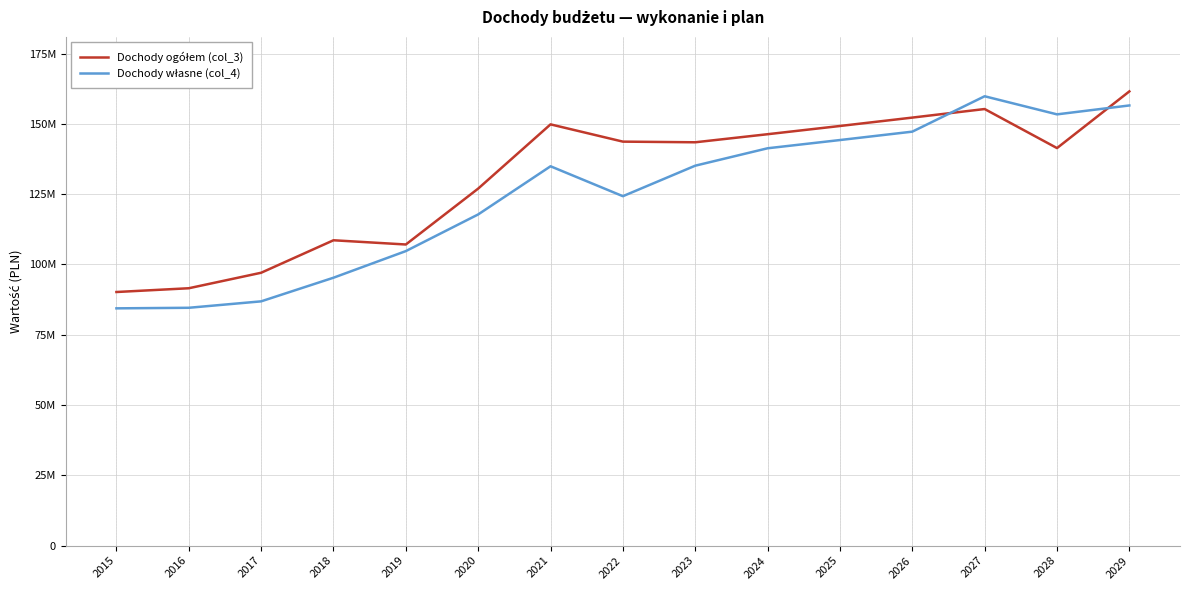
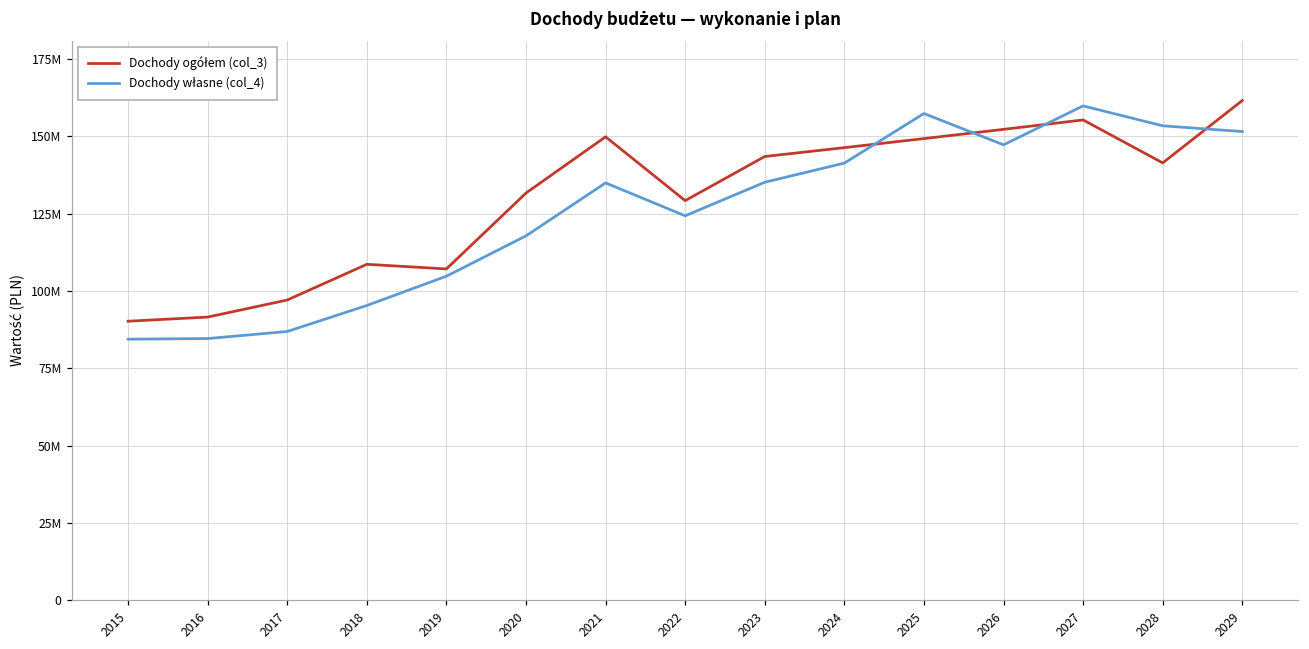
  {
    "Dochody ogółem (col_3)": {
      "2015": 90000000,
      "2016": 92000000,
      "2017": 97000000,
      "2018": 109000000,
      "2019": 107000000,
-     "2020": 127000000,
+     "2020": 132000000,
      "2021": 150000000,
-     "2022": 144000000,
+     "2022": 129000000,
      "2023": 143000000,
      "2024": 146000000,
      "2025": 149000000,
      "2026": 152000000,
      "2027": 155000000,
      "2028": 141000000,
      "2029": 162000000
    },
    "Dochody własne (col_4)": {
      "2015": 84000000,
      "2016": 85000000,
      "2017": 87000000,
      "2018": 95000000,
      "2019": 105000000,
      "2020": 118000000,
      "2021": 135000000,
      "2022": 124000000,
      "2023": 135000000,
      "2024": 141000000,
-     "2025": 144000000,
+     "2025": 157000000,
      "2026": 147000000,
      "2027": 160000000,
      "2028": 153000000,
-     "2029": 157000000
+     "2029": 152000000
    }
  }
